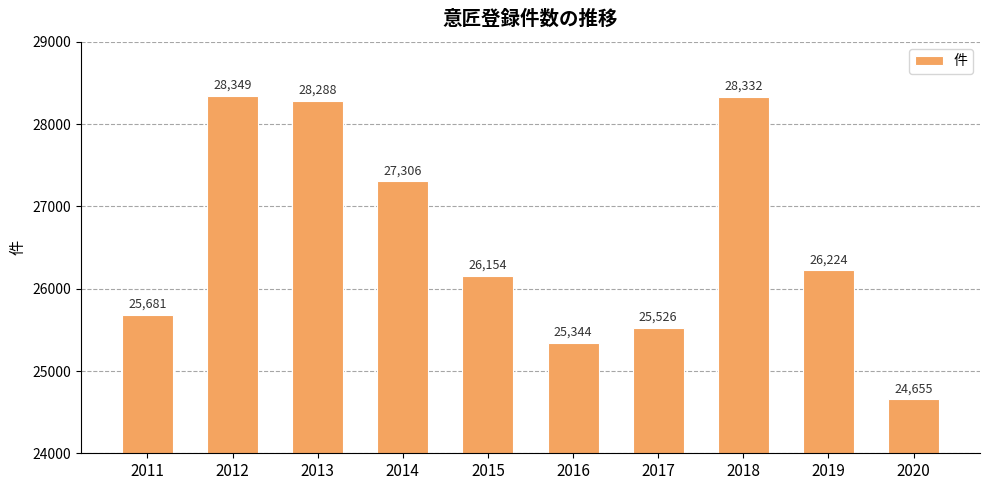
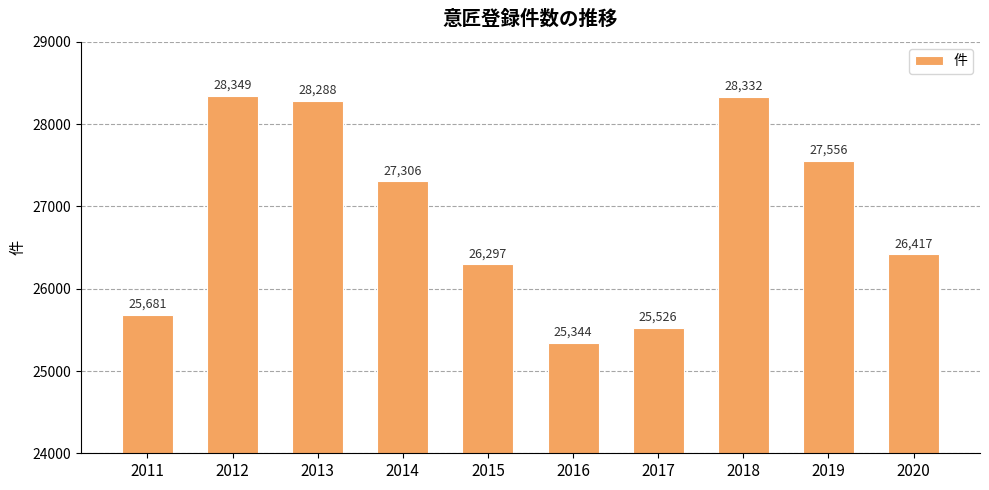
  {
    "2011": "25,681",
    "2012": "28,349",
    "2013": "28,288",
    "2014": "27,306",
-   "2015": "26,154",
+   "2015": "26,297",
    "2016": "25,344",
    "2017": "25,526",
    "2018": "28,332",
-   "2019": "26,224",
-   "2020": "24,655"
+   "2019": "27,556",
+   "2020": "26,417"
  }
